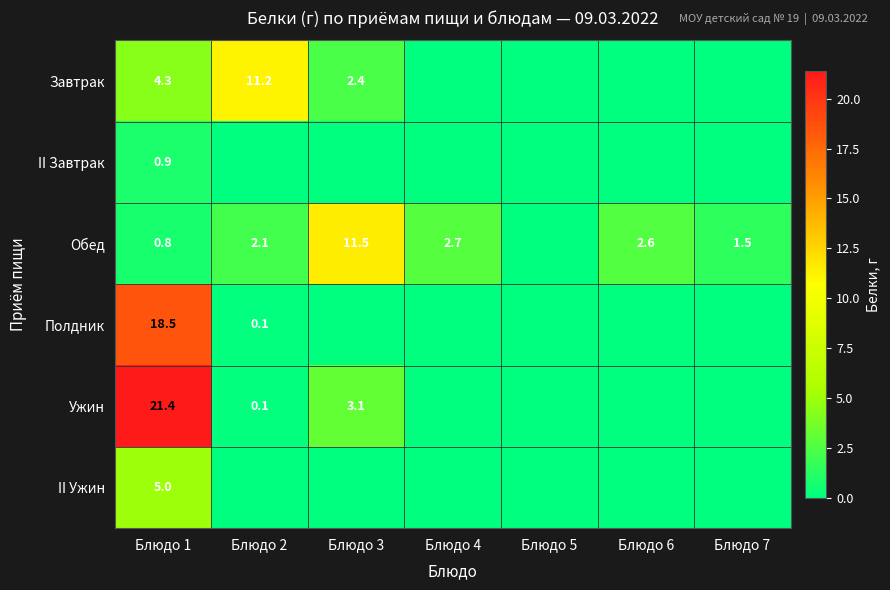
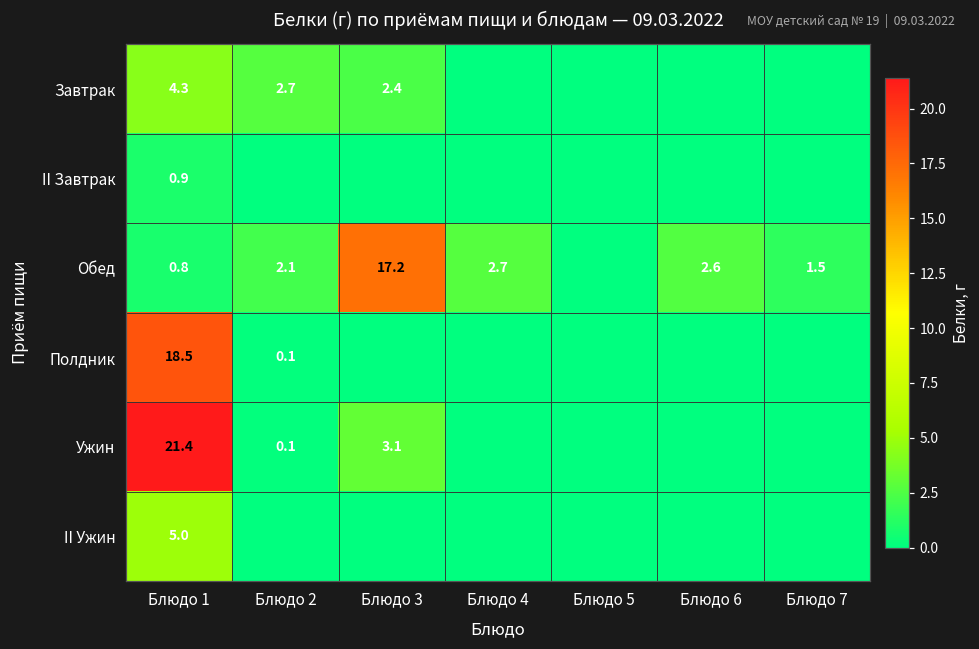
  {
    "Завтрак": {
      "Блюдо 1": 4.3,
-     "Блюдо 2": 11.2,
+     "Блюдо 2": 2.7,
      "Блюдо 3": 2.4
    },
    "II Завтрак": {
      "Блюдо 1": 0.9
    },
    "Обед": {
      "Блюдо 1": 0.8,
      "Блюдо 2": 2.1,
-     "Блюдо 3": 11.5,
+     "Блюдо 3": 17.2,
      "Блюдо 4": 2.7,
      "Блюдо 6": 2.6,
      "Блюдо 7": 1.5
    },
    "Полдник": {
      "Блюдо 1": 18.5,
      "Блюдо 2": 0.1
    },
    "Ужин": {
      "Блюдо 1": 21.4,
      "Блюдо 2": 0.1,
      "Блюдо 3": 3.1
    },
    "II Ужин": {
      "Блюдо 1": 5.0
    }
  }
